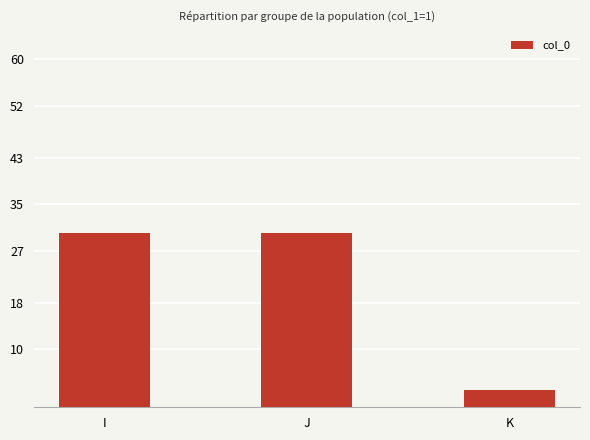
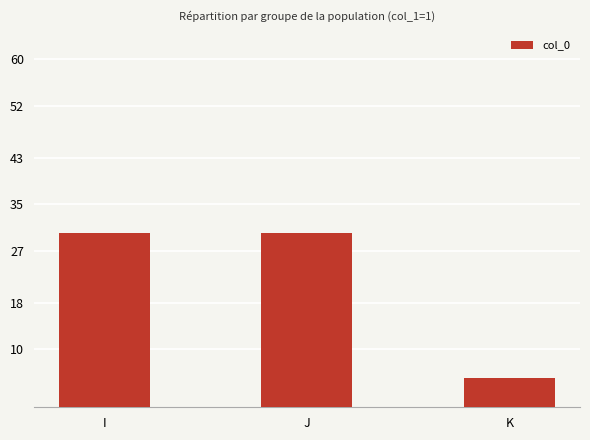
  {
    "I": 30,
    "J": 30,
-   "K": 3
+   "K": 5
  }
